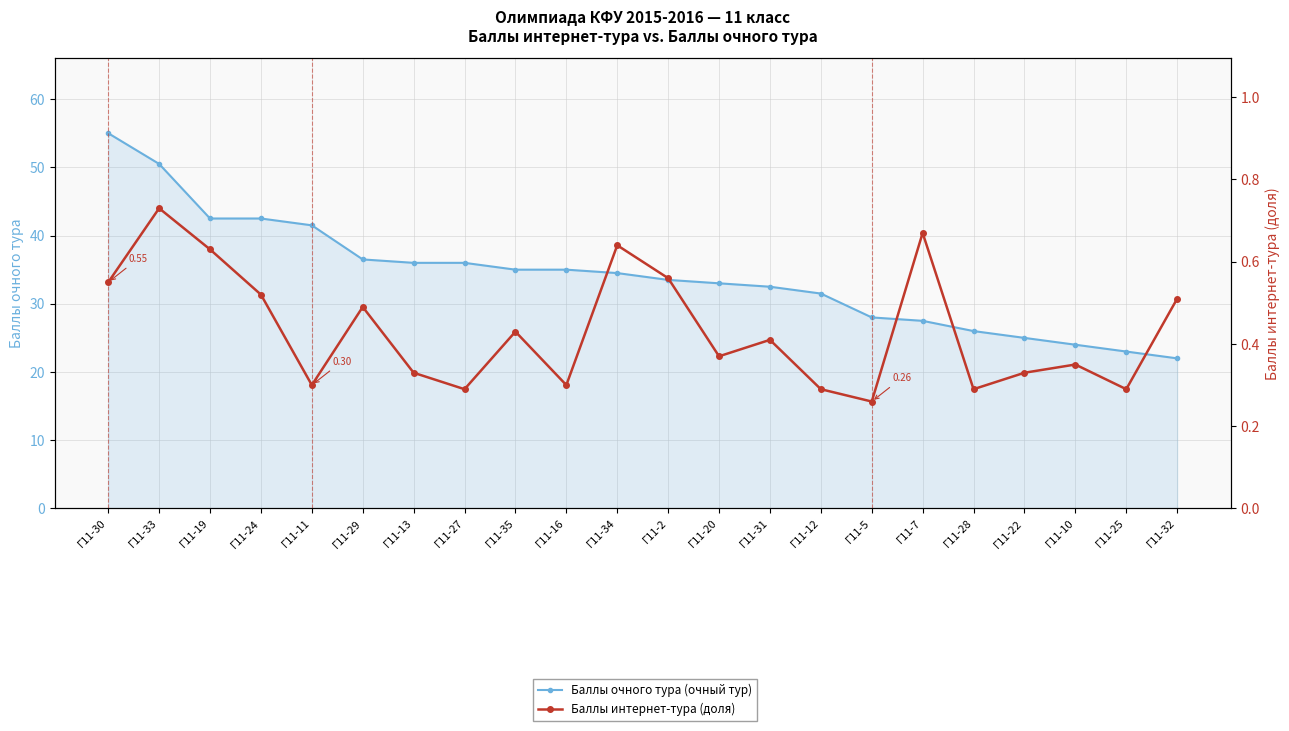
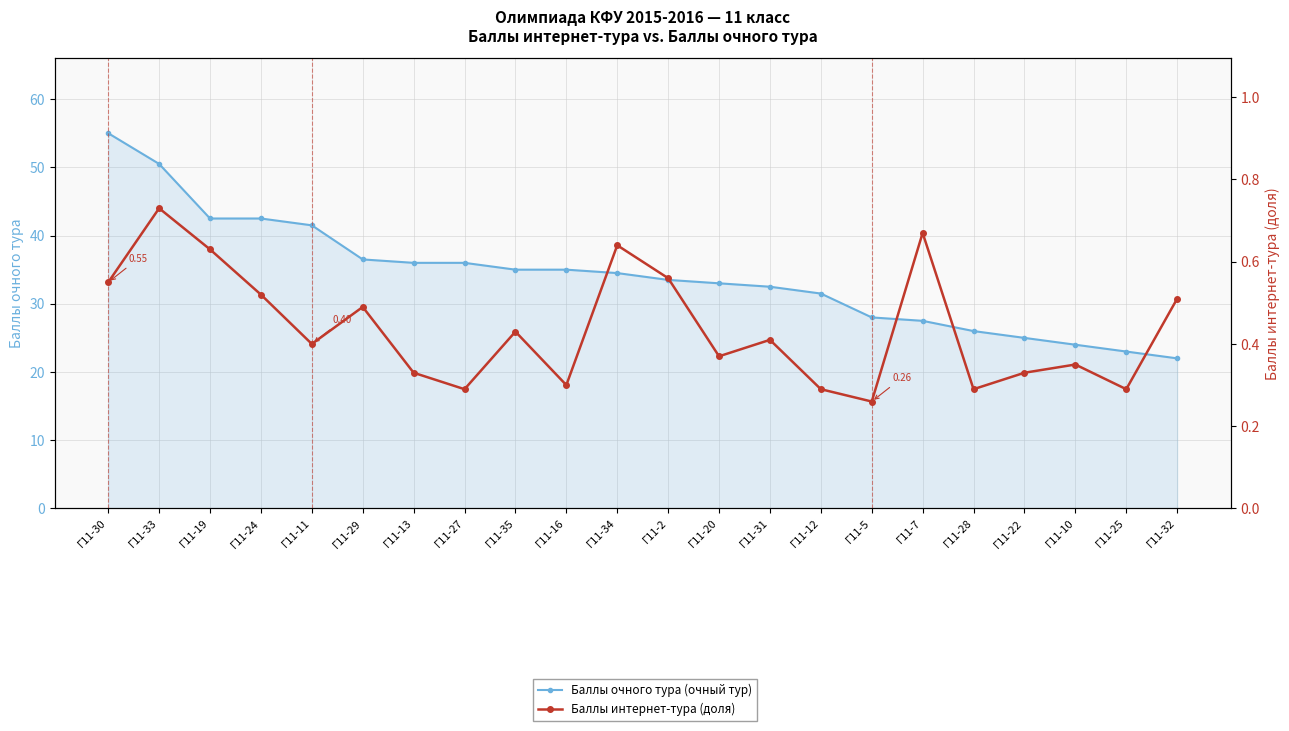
  {
    "Баллы интернет-тура (доля)": {
      "Г11-30": 0.55,
-     "Г11-11": 0.30,
+     "Г11-11": 0.40,
      "Г11-5": 0.26
    }
  }
